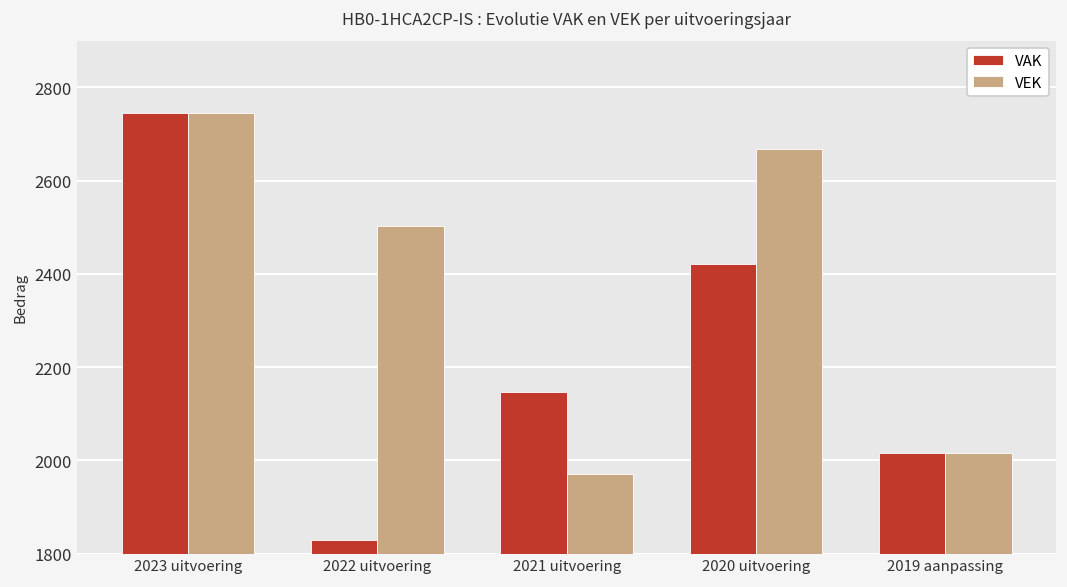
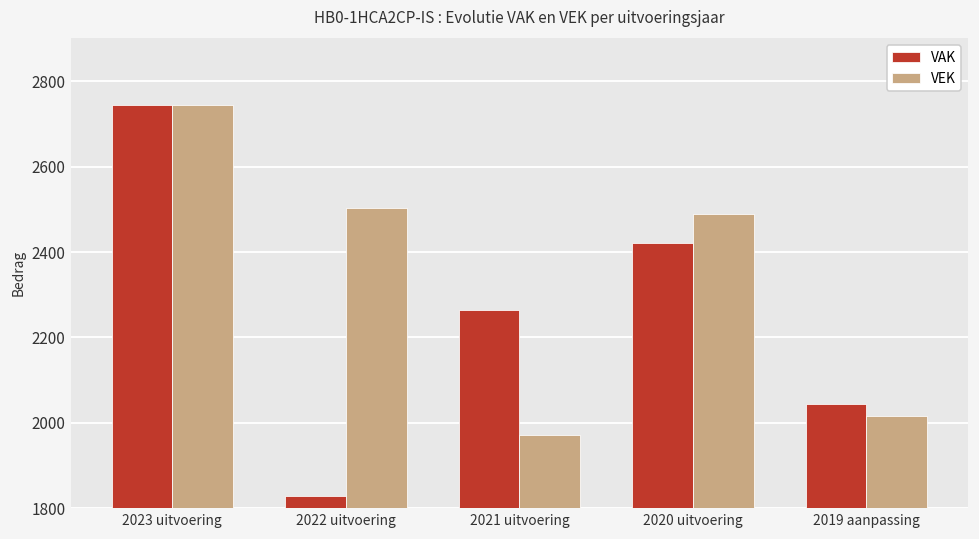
  {
    "VAK": {
      "2023 uitvoering": 2750,
      "2022 uitvoering": 1830,
-     "2021 uitvoering": 2150,
+     "2021 uitvoering": 2260,
      "2020 uitvoering": 2420,
-     "2019 aanpassing": 2020
+     "2019 aanpassing": 2050
    },
    "VEK": {
      "2023 uitvoering": 2750,
      "2022 uitvoering": 2500,
      "2021 uitvoering": 1970,
-     "2020 uitvoering": 2670,
+     "2020 uitvoering": 2490,
      "2019 aanpassing": 2020
    }
  }
